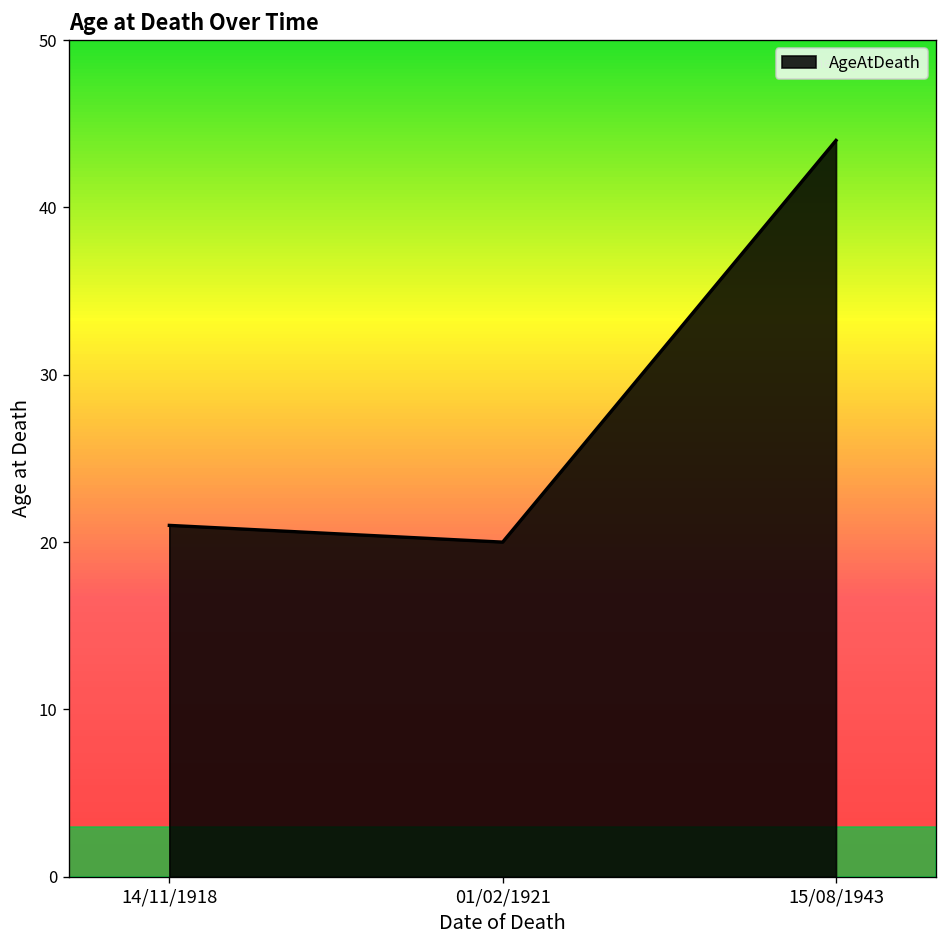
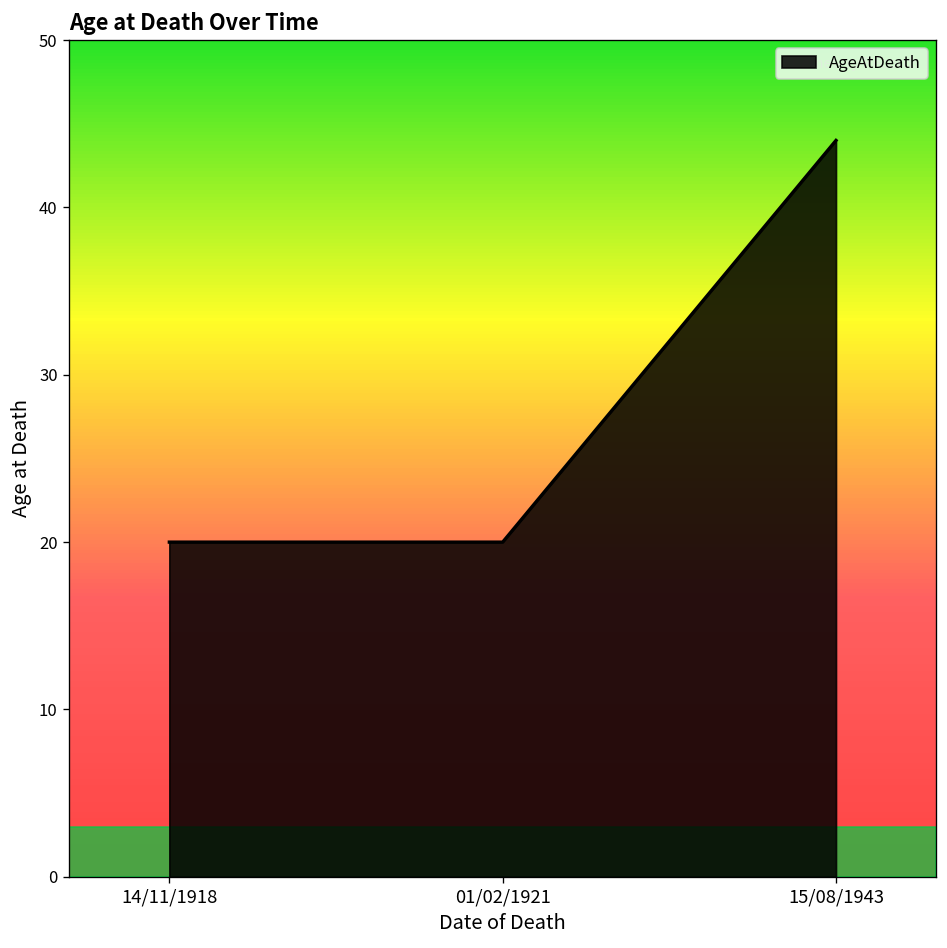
  {
-   "14/11/1918": 21,
+   "14/11/1918": 20,
    "01/02/1921": 20,
    "15/08/1943": 44
  }
